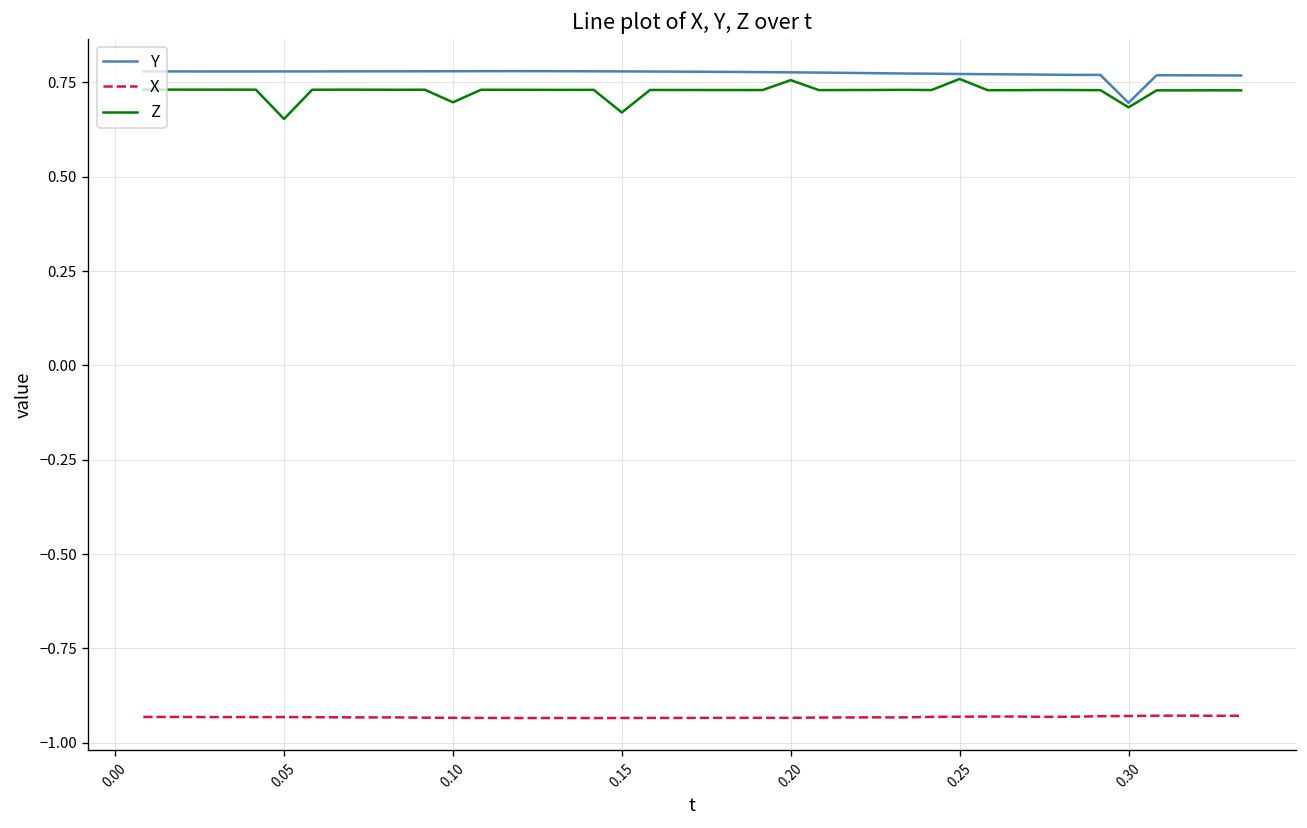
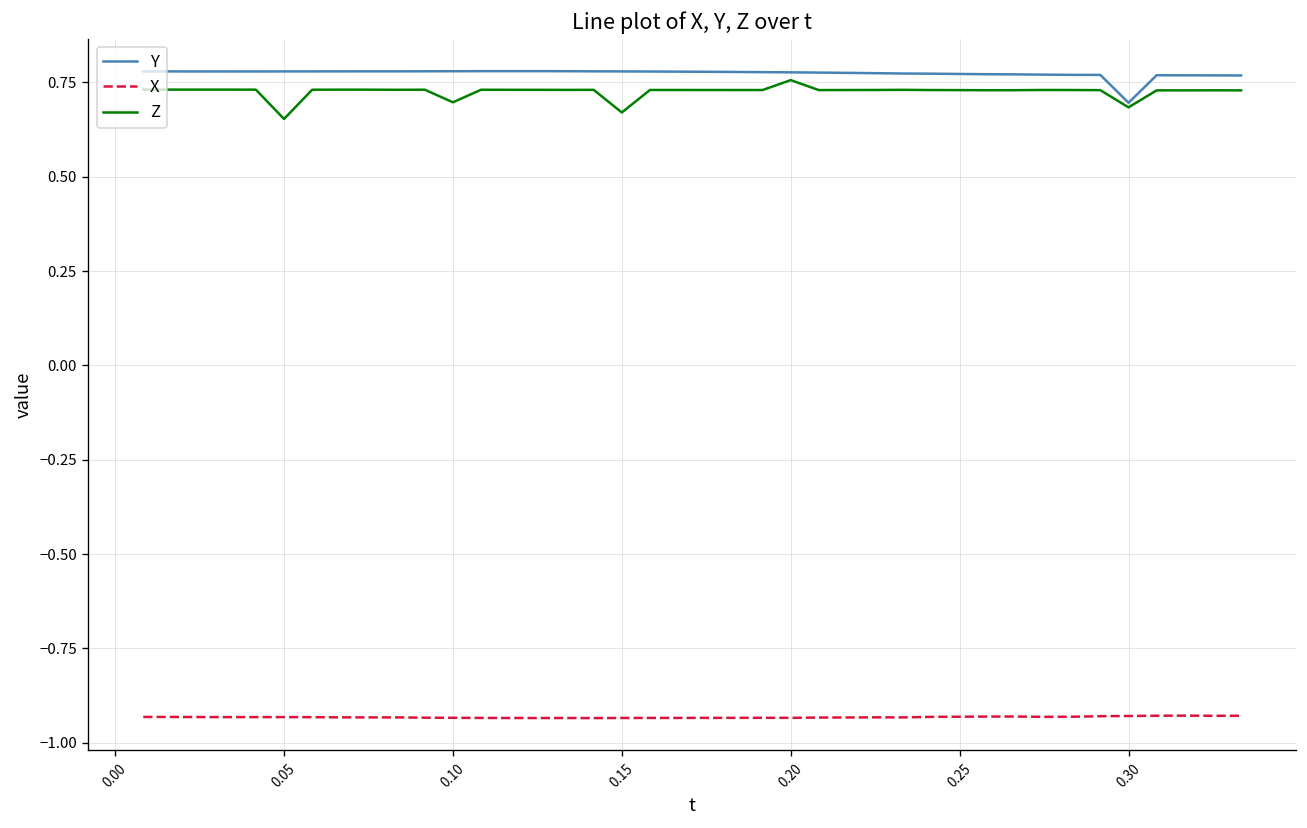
  {
    "Y": {
      "0.05": 0.78,
      "0.10": 0.78,
      "0.15": 0.78,
      "0.20": 0.78,
      "0.25": 0.77,
      "0.30": 0.70
    },
    "X": {
      "0.05": -0.93,
      "0.10": -0.93,
      "0.15": -0.93,
      "0.20": -0.93,
      "0.25": -0.93,
      "0.30": -0.93
    },
    "Z": {
      "0.05": 0.65,
      "0.10": 0.70,
      "0.15": 0.67,
      "0.20": 0.76,
-     "0.25": 0.76,
+     "0.25": 0.73,
      "0.30": 0.68
    }
  }
